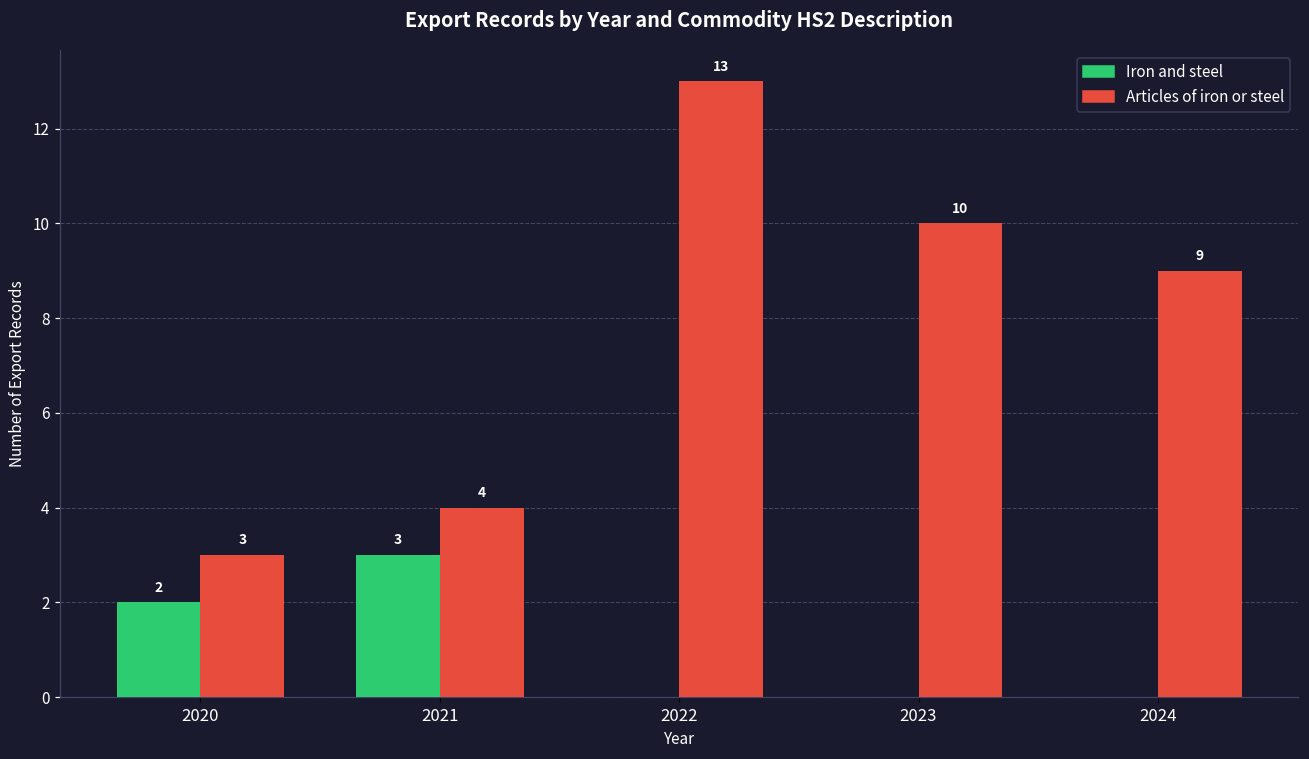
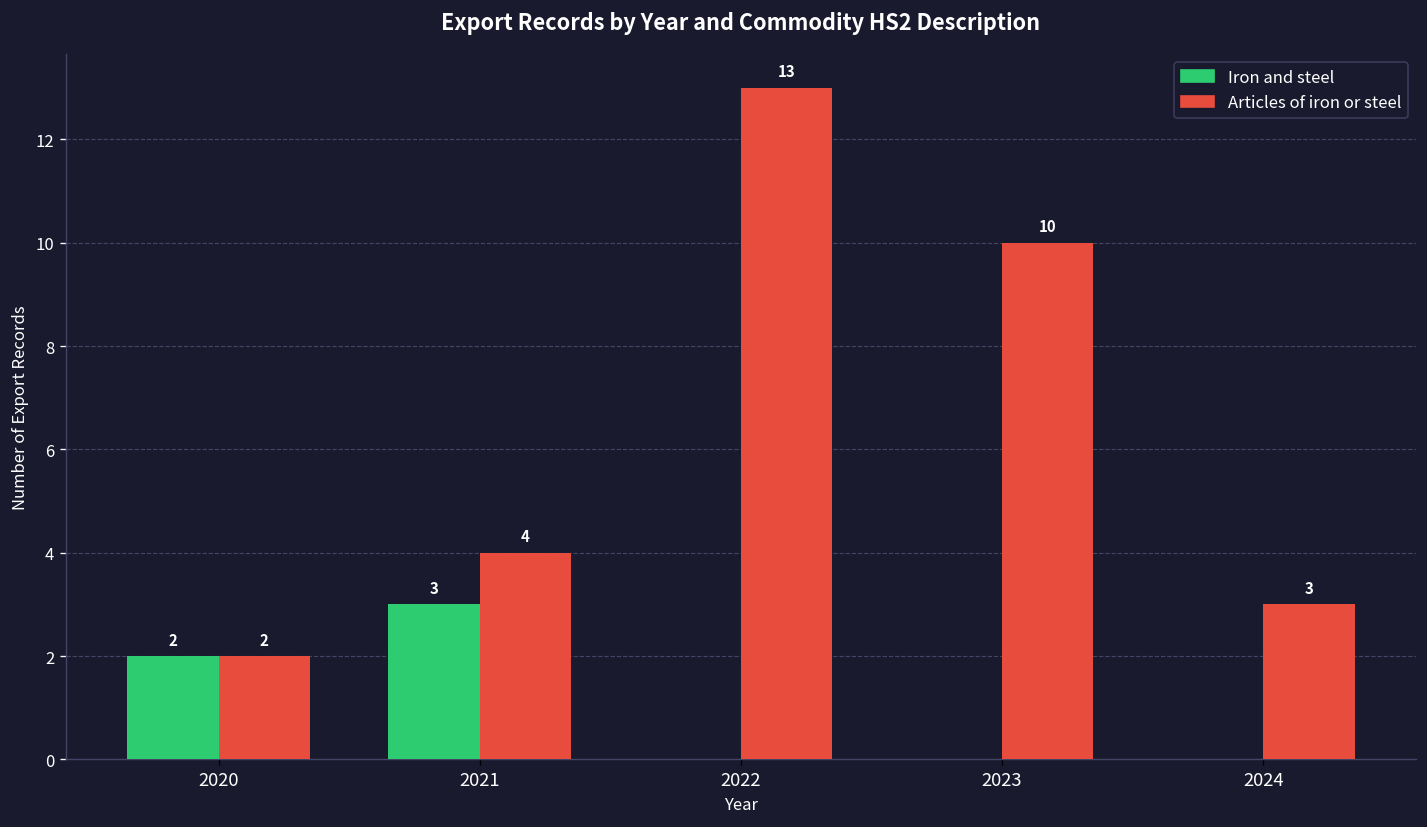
  {
    "Iron and steel": {
      "2020": 2,
      "2021": 3
    },
    "Articles of iron or steel": {
-     "2020": 3,
+     "2020": 2,
      "2021": 4,
      "2022": 13,
      "2023": 10,
-     "2024": 9
+     "2024": 3
    }
  }
